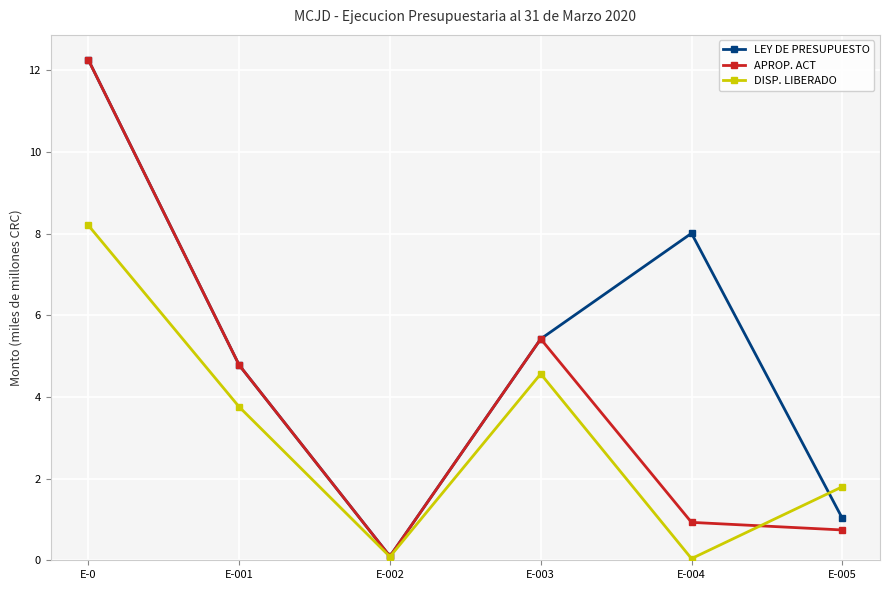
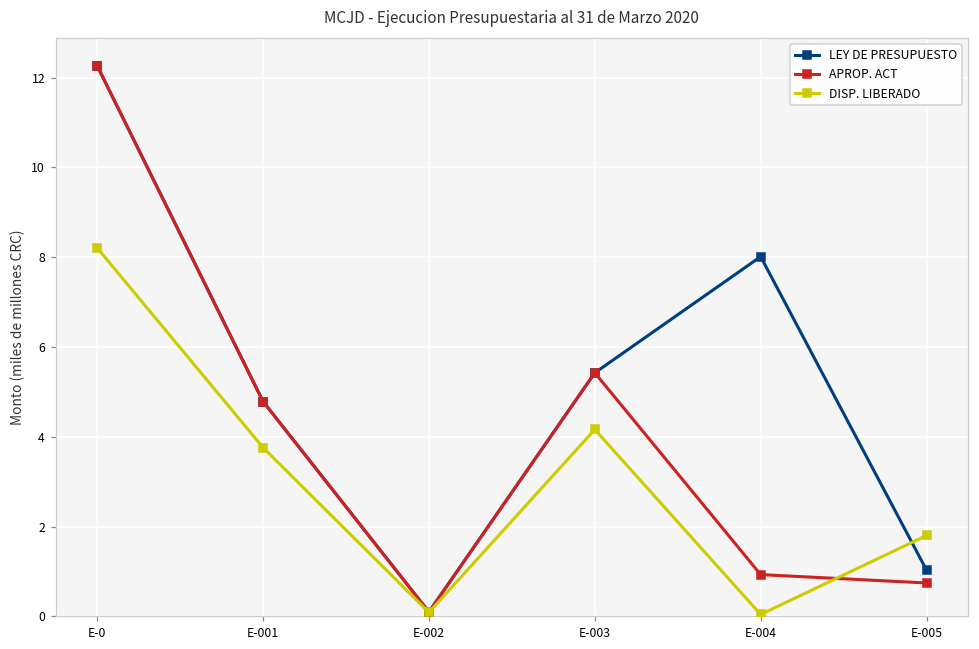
  {
    "LEY DE PRESUPUESTO": {
      "E-004": 8.0,
      "E-005": 1.0
    },
    "APROP. ACT": {
      "E-004": 0.9,
      "E-005": 0.7
    },
    "DISP. LIBERADO": {
      "E-0": 8.2,
      "E-001": 3.8,
-     "E-003": 4.6,
+     "E-003": 4.2,
      "E-004": 0.0,
      "E-005": 1.8
    }
  }
